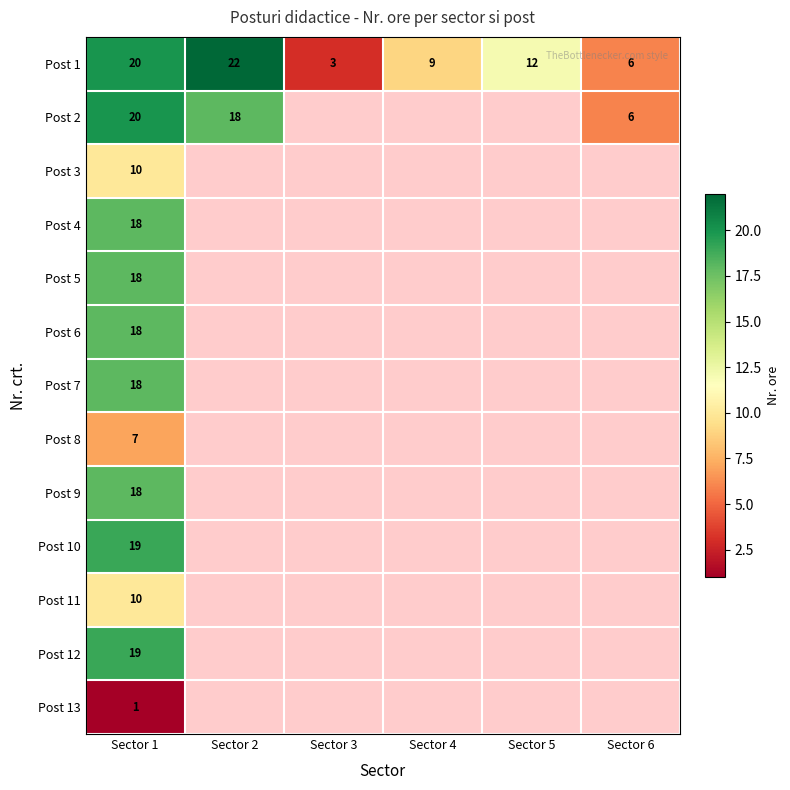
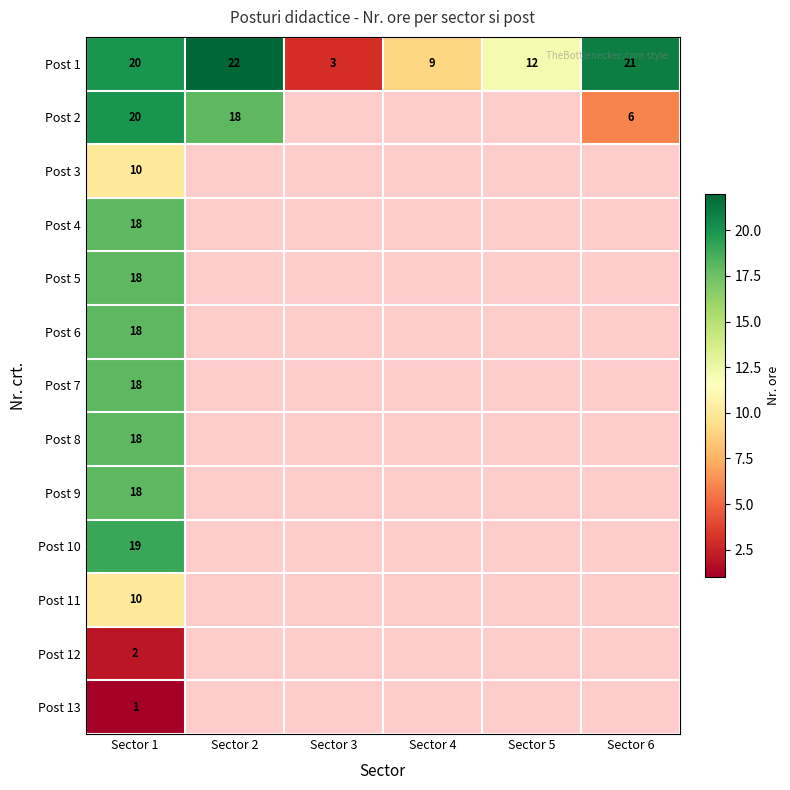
  {
    "Post 1": {
      "Sector 1": 20,
      "Sector 2": 22,
      "Sector 3": 3,
      "Sector 4": 9,
      "Sector 5": 12,
-     "Sector 6": 6
+     "Sector 6": 21
    },
    "Post 2": {
      "Sector 1": 20,
      "Sector 2": 18,
      "Sector 6": 6
    },
    "Post 3": {
      "Sector 1": 10
    },
    "Post 4": {
      "Sector 1": 18
    },
    "Post 5": {
      "Sector 1": 18
    },
    "Post 6": {
      "Sector 1": 18
    },
    "Post 7": {
      "Sector 1": 18
    },
    "Post 8": {
-     "Sector 1": 7
+     "Sector 1": 18
    },
    "Post 9": {
      "Sector 1": 18
    },
    "Post 10": {
      "Sector 1": 19
    },
    "Post 11": {
      "Sector 1": 10
    },
    "Post 12": {
-     "Sector 1": 19
+     "Sector 1": 2
    },
    "Post 13": {
      "Sector 1": 1
    }
  }
